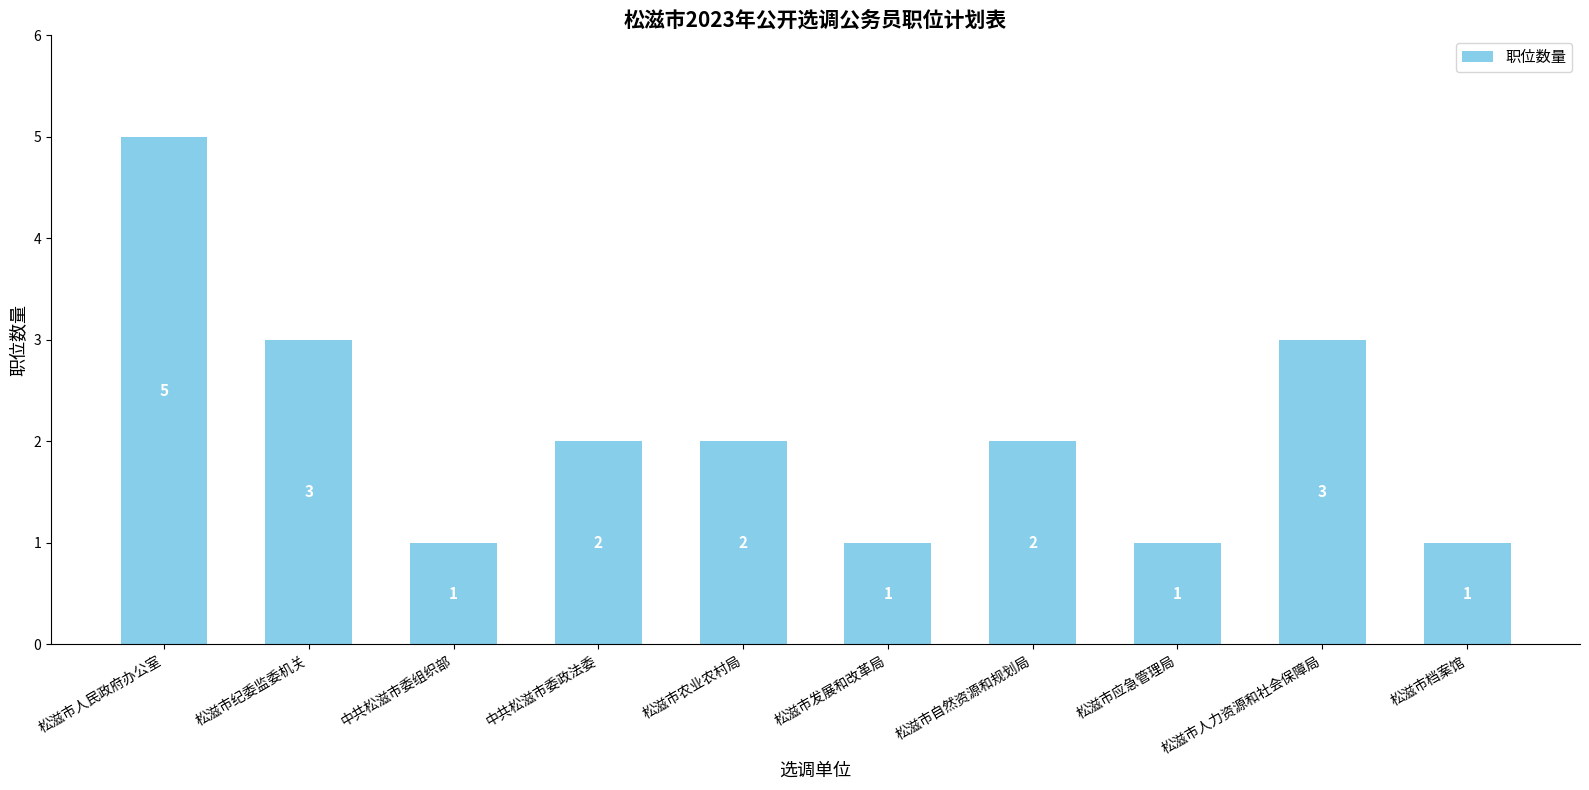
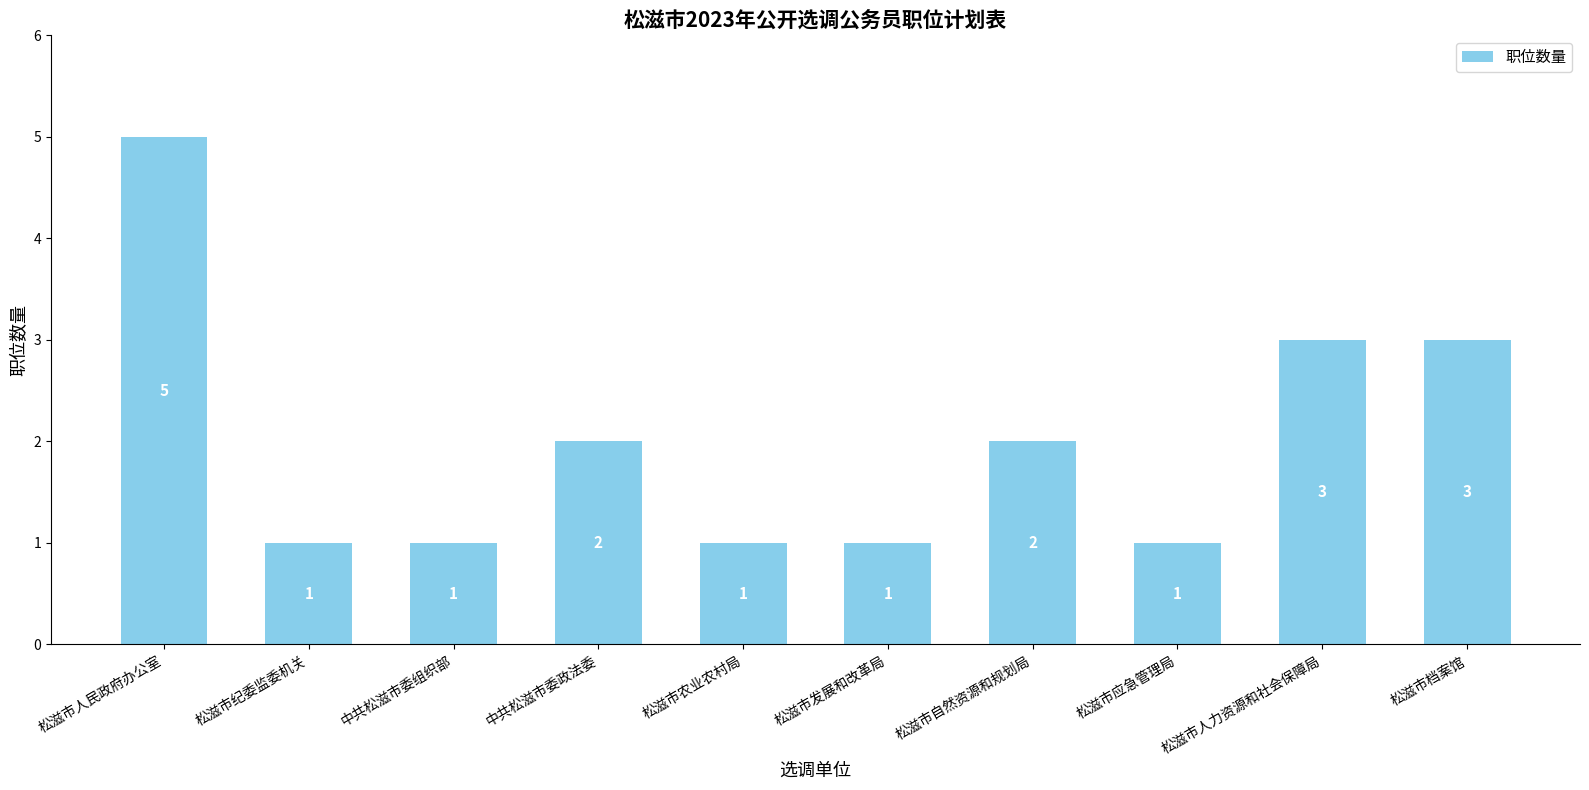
  {
    "松滋市人民政府办公室": 5,
-   "松滋市纪委监委机关": 3,
+   "松滋市纪委监委机关": 1,
    "中共松滋市委组织部": 1,
    "中共松滋市委政法委": 2,
-   "松滋市农业农村局": 2,
+   "松滋市农业农村局": 1,
    "松滋市发展和改革局": 1,
    "松滋市自然资源和规划局": 2,
    "松滋市应急管理局": 1,
    "松滋市人力资源和社会保障局": 3,
-   "松滋市档案馆": 1
+   "松滋市档案馆": 3
  }
